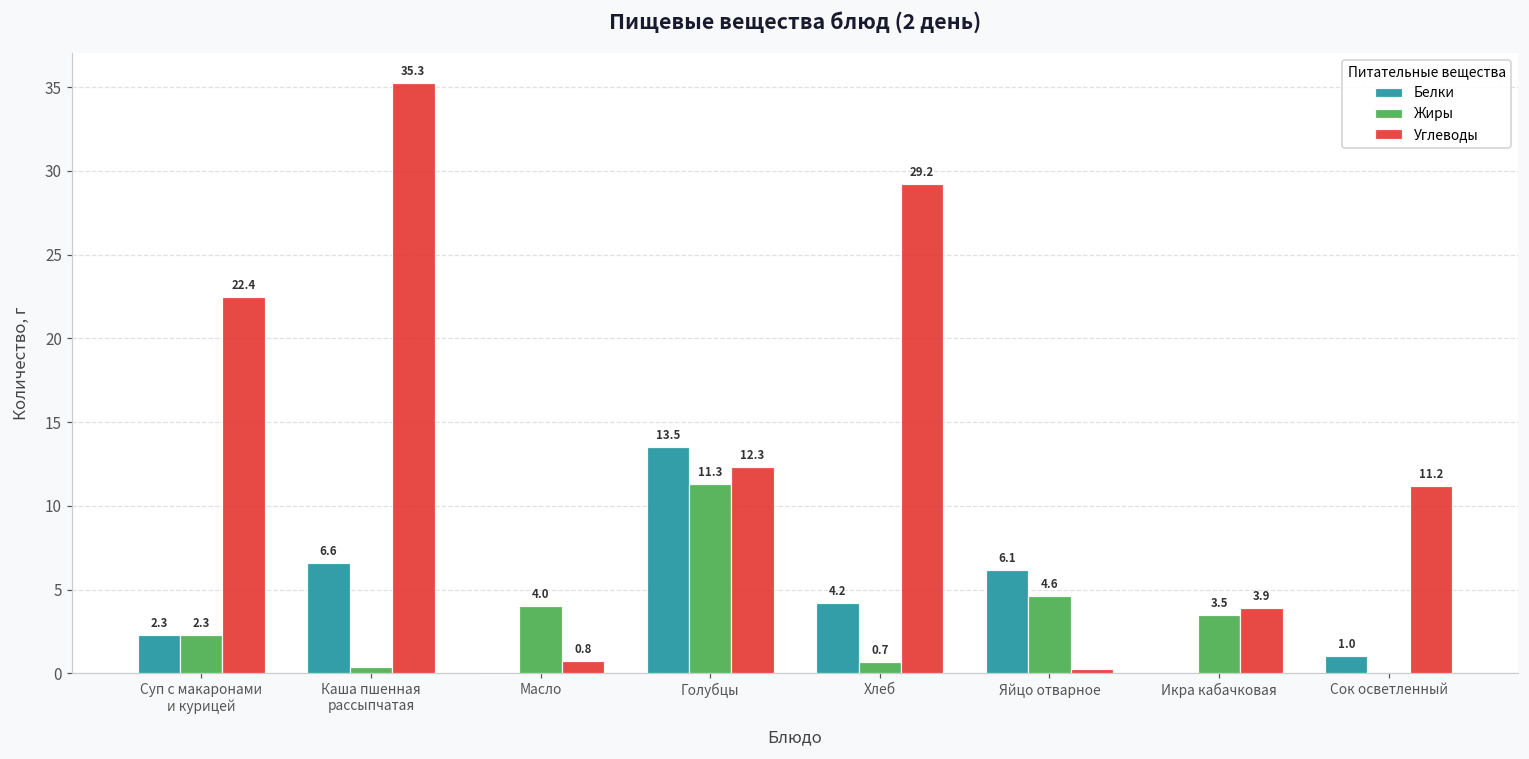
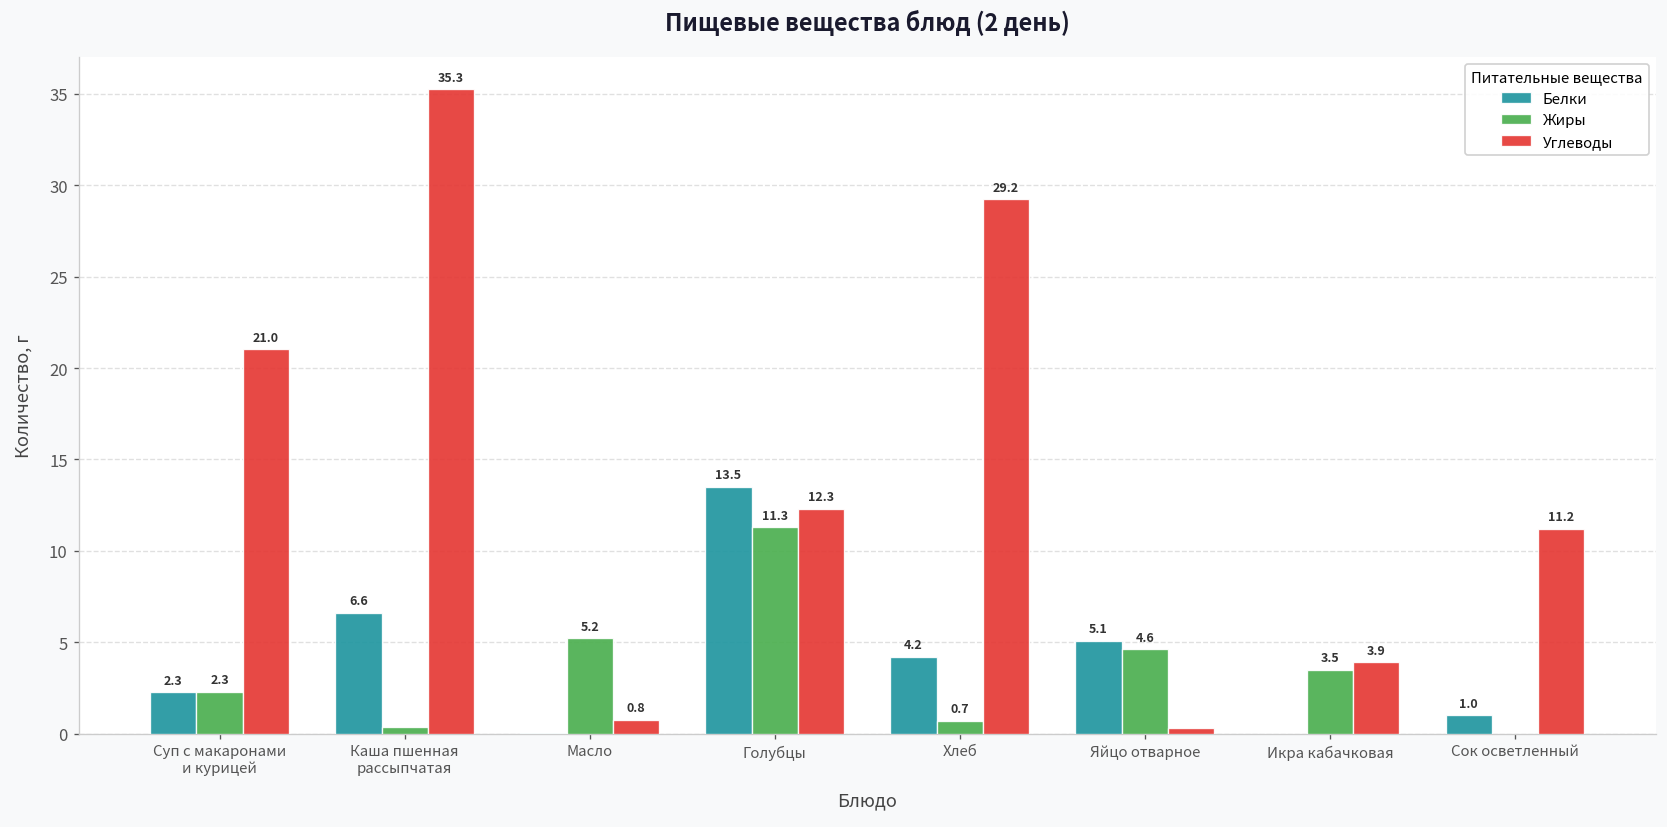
  {
    "Белки": {
      "Суп с макаронами и курицей": 2.3,
      "Каша пшенная рассыпчатая": 6.6,
      "Голубцы": 13.5,
      "Хлеб": 4.2,
-     "Яйцо отварное": 6.1,
+     "Яйцо отварное": 5.1,
      "Сок осветленный": 1.0
    },
    "Жиры": {
      "Суп с макаронами и курицей": 2.3,
-     "Масло": 4.0,
+     "Масло": 5.2,
      "Голубцы": 11.3,
      "Хлеб": 0.7,
      "Яйцо отварное": 4.6,
      "Икра кабачковая": 3.5
    },
    "Углеводы": {
-     "Суп с макаронами и курицей": 22.4,
+     "Суп с макаронами и курицей": 21.0,
      "Каша пшенная рассыпчатая": 35.3,
      "Масло": 0.8,
      "Голубцы": 12.3,
      "Хлеб": 29.2,
      "Икра кабачковая": 3.9,
      "Сок осветленный": 11.2
    }
  }
